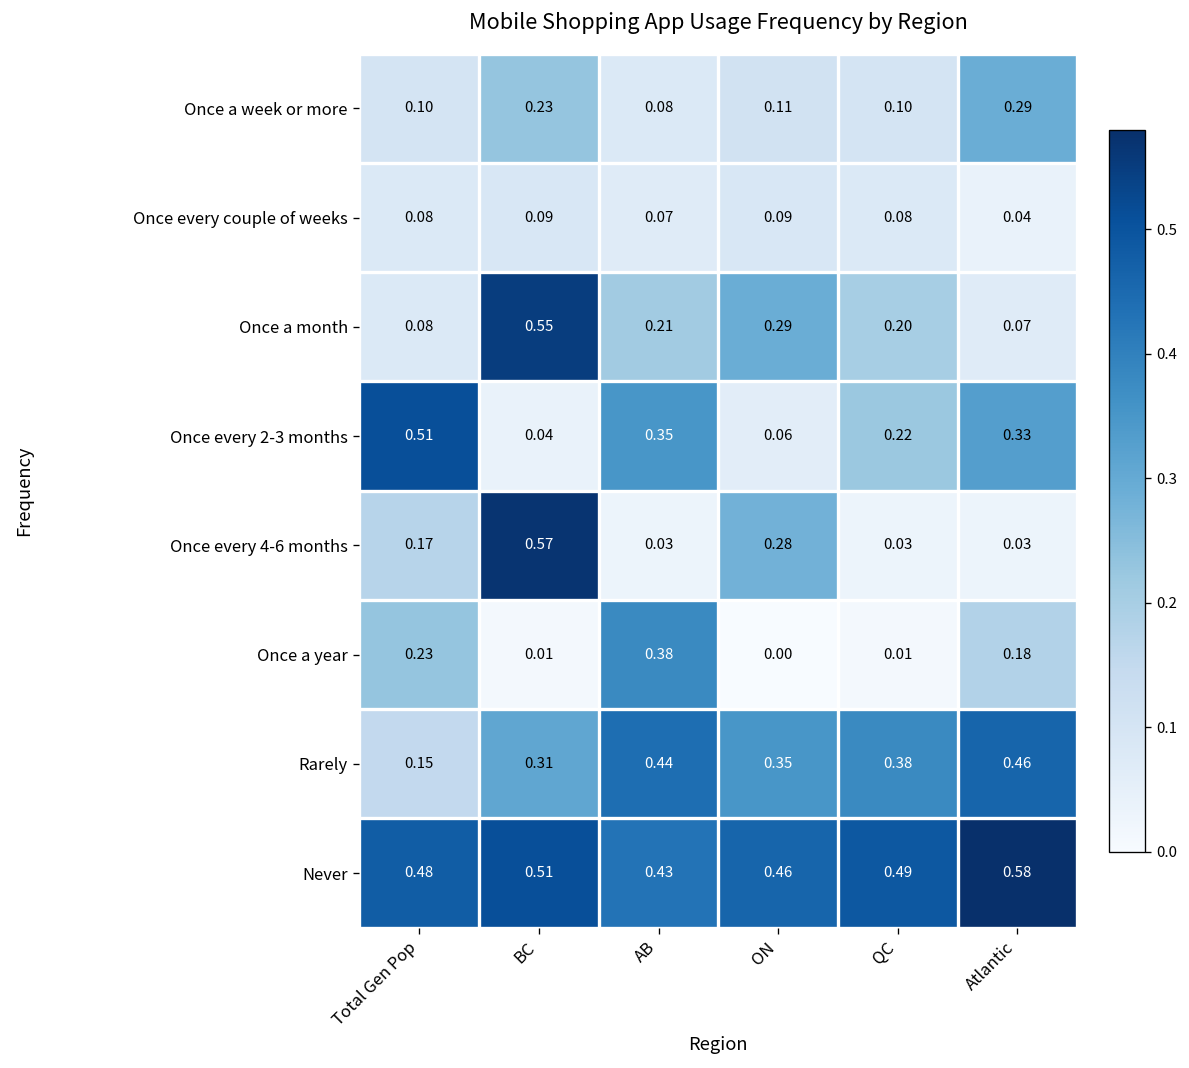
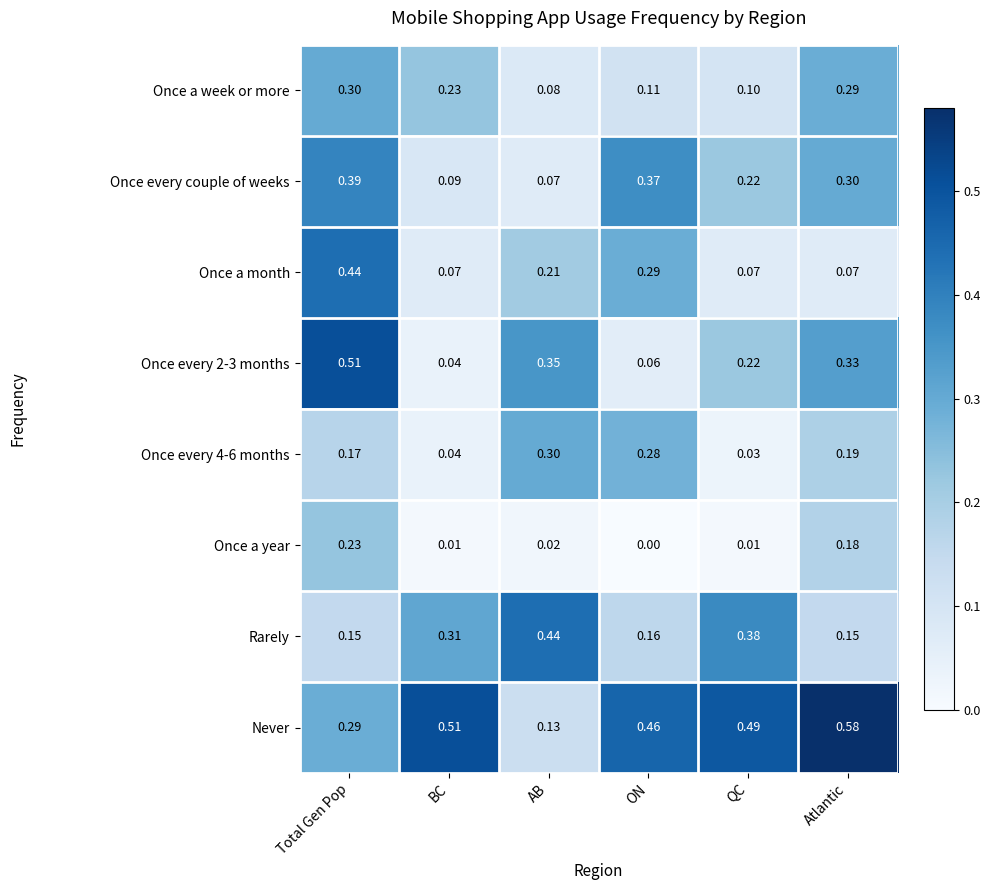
  {
    "Once a week or more": {
-     "Total Gen Pop": 0.10,
+     "Total Gen Pop": 0.30,
      "BC": 0.23,
      "AB": 0.08,
      "ON": 0.11,
      "QC": 0.10,
      "Atlantic": 0.29
    },
    "Once every couple of weeks": {
-     "Total Gen Pop": 0.08,
+     "Total Gen Pop": 0.39,
      "BC": 0.09,
      "AB": 0.07,
-     "ON": 0.09,
-     "QC": 0.08,
-     "Atlantic": 0.04
+     "ON": 0.37,
+     "QC": 0.22,
+     "Atlantic": 0.30
    },
    "Once a month": {
-     "Total Gen Pop": 0.08,
-     "BC": 0.55,
+     "Total Gen Pop": 0.44,
+     "BC": 0.07,
      "AB": 0.21,
      "ON": 0.29,
-     "QC": 0.20,
+     "QC": 0.07,
      "Atlantic": 0.07
    },
    "Once every 2-3 months": {
      "Total Gen Pop": 0.51,
      "BC": 0.04,
      "AB": 0.35,
      "ON": 0.06,
      "QC": 0.22,
      "Atlantic": 0.33
    },
    "Once every 4-6 months": {
      "Total Gen Pop": 0.17,
-     "BC": 0.57,
-     "AB": 0.03,
+     "BC": 0.04,
+     "AB": 0.30,
      "ON": 0.28,
      "QC": 0.03,
-     "Atlantic": 0.03
+     "Atlantic": 0.19
    },
    "Once a year": {
      "Total Gen Pop": 0.23,
      "BC": 0.01,
-     "AB": 0.38,
+     "AB": 0.02,
      "ON": 0.00,
      "QC": 0.01,
      "Atlantic": 0.18
    },
    "Rarely": {
      "Total Gen Pop": 0.15,
      "BC": 0.31,
      "AB": 0.44,
-     "ON": 0.35,
+     "ON": 0.16,
      "QC": 0.38,
-     "Atlantic": 0.46
+     "Atlantic": 0.15
    },
    "Never": {
-     "Total Gen Pop": 0.48,
+     "Total Gen Pop": 0.29,
      "BC": 0.51,
-     "AB": 0.43,
+     "AB": 0.13,
      "ON": 0.46,
      "QC": 0.49,
      "Atlantic": 0.58
    }
  }
